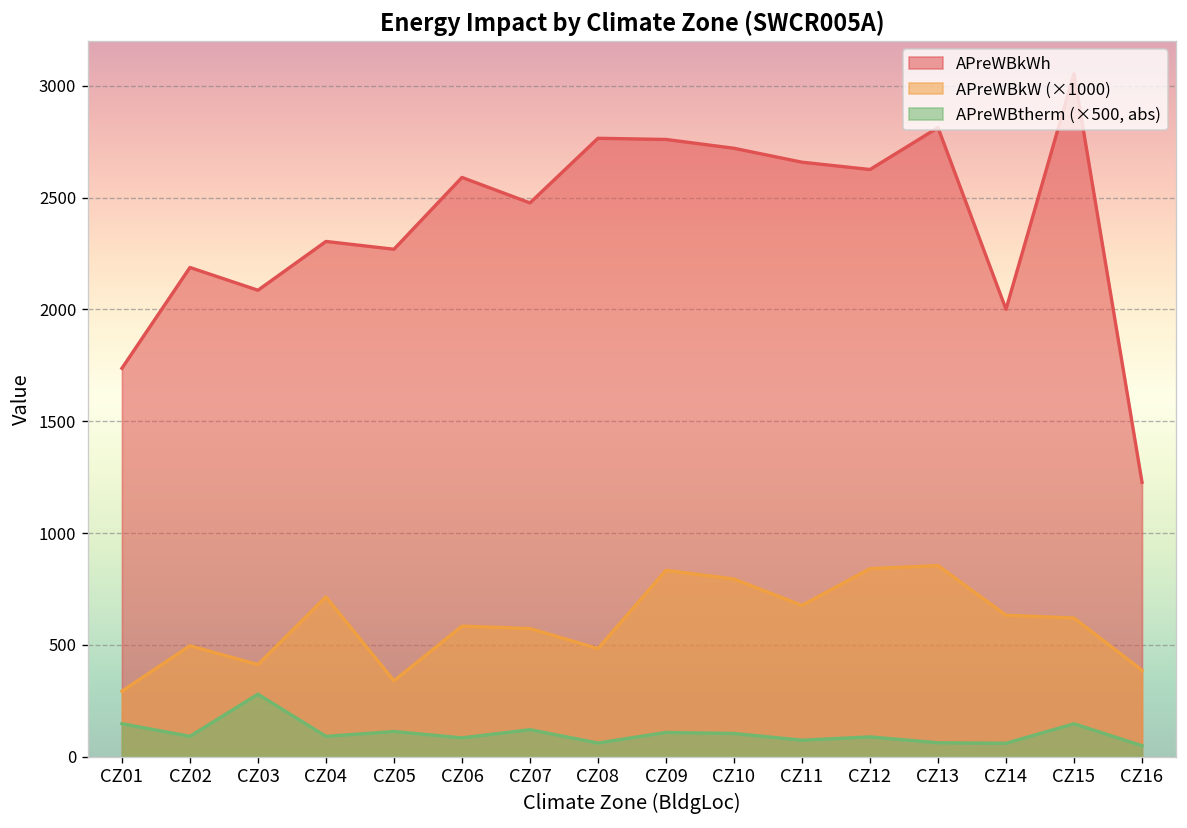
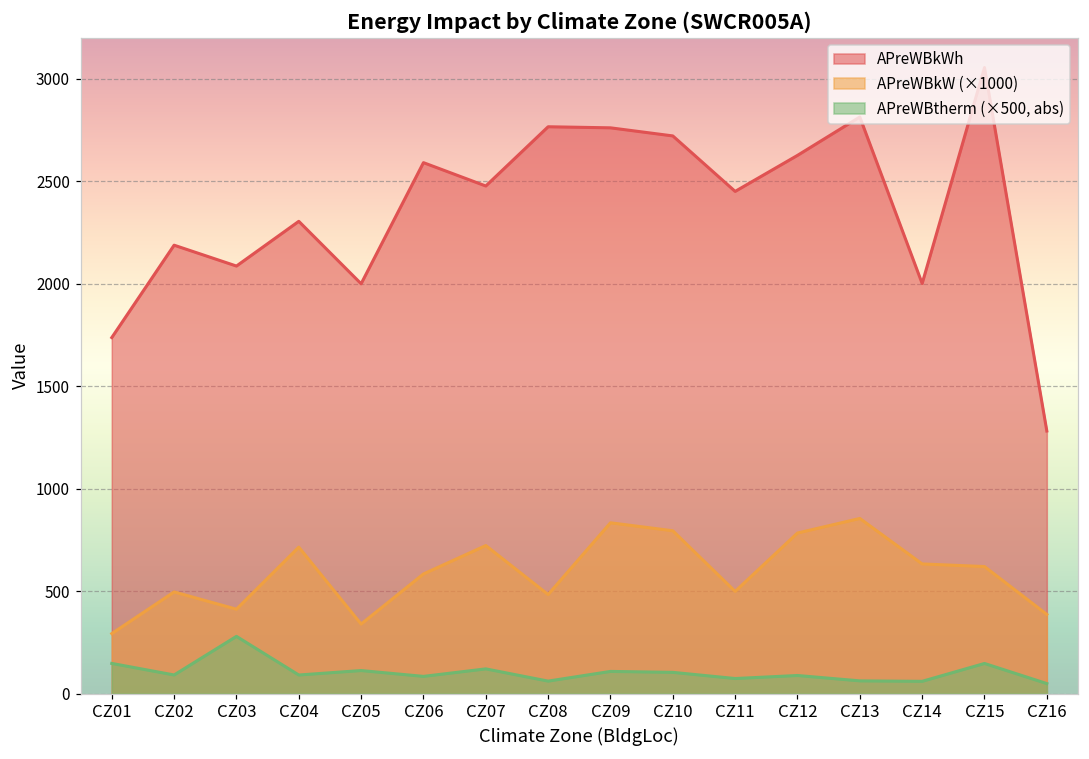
  {
    "APreWBkWh": {
      "CZ01": 1740,
      "CZ02": 2190,
      "CZ03": 2090,
      "CZ04": 2300,
-     "CZ05": 2270,
+     "CZ05": 2000,
      "CZ06": 2590,
      "CZ07": 2480,
      "CZ08": 2770,
      "CZ09": 2760,
      "CZ10": 2720,
-     "CZ11": 2660,
+     "CZ11": 2450,
      "CZ12": 2630,
      "CZ14": 2000,
-     "CZ16": 1230
+     "CZ16": 1280
    },
    "APreWBkW (×1000)": {
      "CZ01": 290,
      "CZ02": 500,
      "CZ03": 410,
      "CZ04": 710,
      "CZ05": 340,
      "CZ06": 580,
-     "CZ07": 570,
+     "CZ07": 720,
      "CZ08": 480,
      "CZ09": 830,
      "CZ10": 790,
-     "CZ11": 680,
-     "CZ12": 840,
+     "CZ11": 500,
+     "CZ12": 780,
      "CZ13": 850,
      "CZ14": 630,
      "CZ15": 620,
      "CZ16": 390
    },
    "APreWBtherm (×500, abs)": {
      "CZ01": 150,
      "CZ02": 90,
      "CZ03": 280,
      "CZ04": 90,
      "CZ05": 110,
      "CZ06": 80,
      "CZ07": 120,
      "CZ08": 60,
      "CZ09": 110,
      "CZ10": 100,
      "CZ11": 70,
      "CZ12": 90,
      "CZ13": 60,
      "CZ14": 60,
      "CZ15": 150,
      "CZ16": 50
    }
  }
